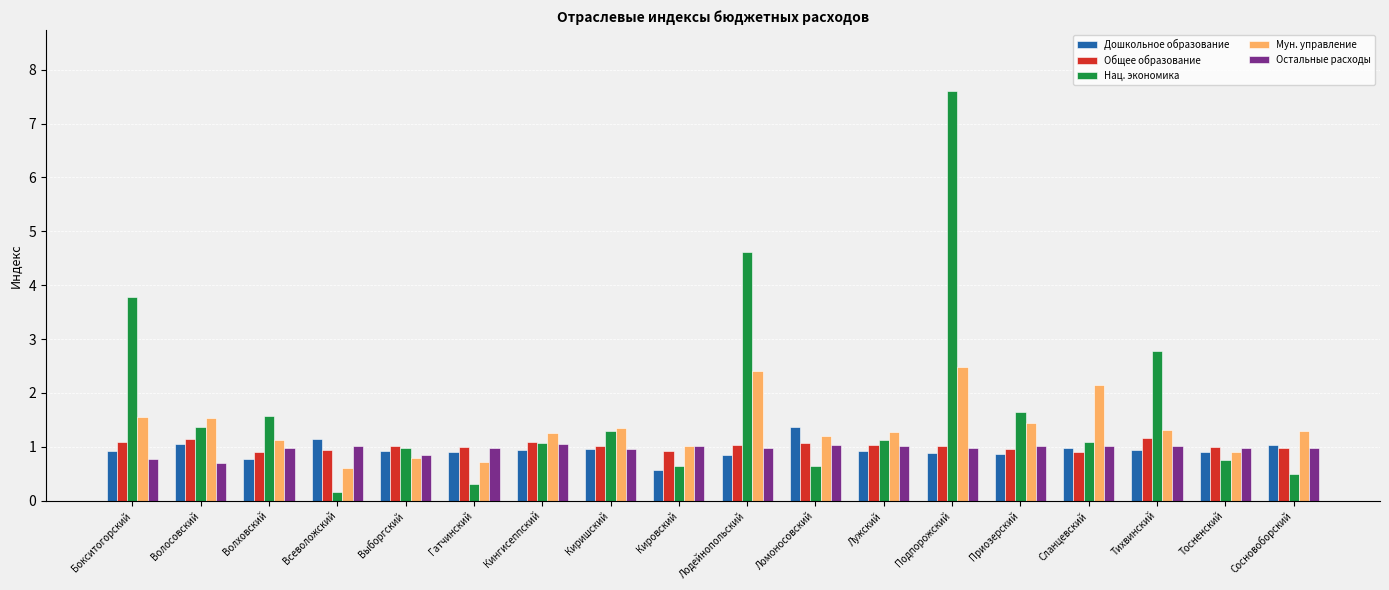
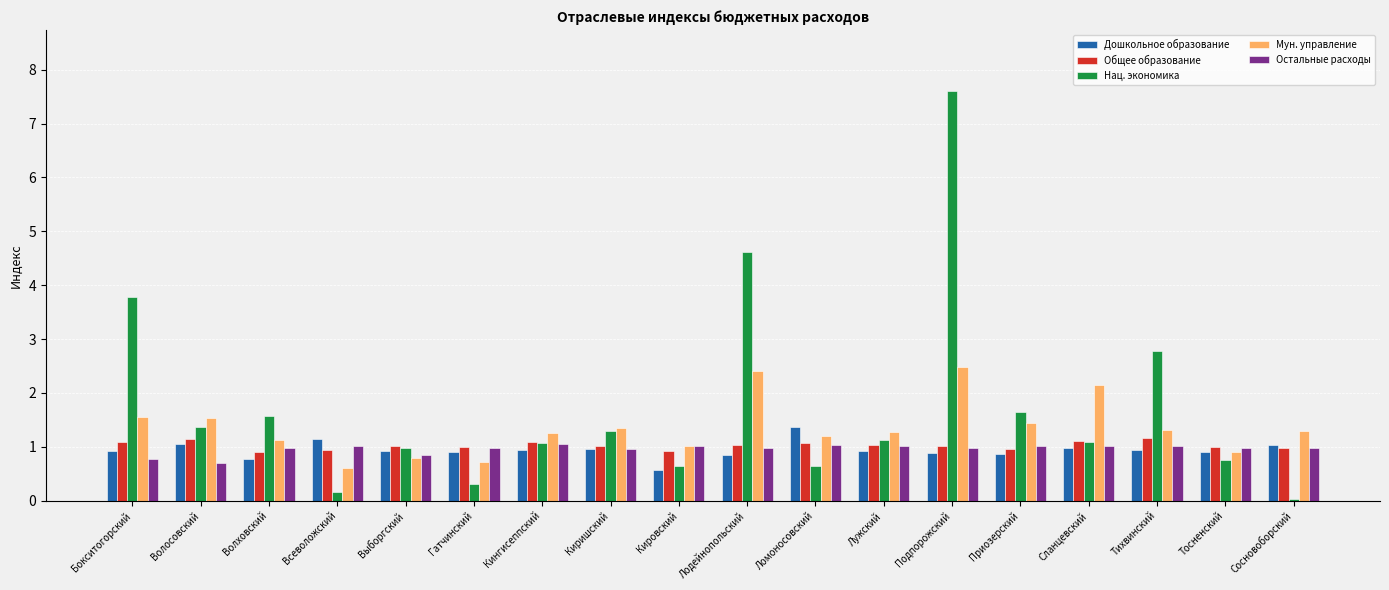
  {
    "Дошкольное образование": {
      "Бокситогорский": 0.9,
      "Волосовский": 1.0,
      "Волховский": 0.8,
      "Всеволожский": 1.2,
      "Выборгский": 0.9,
      "Гатчинский": 0.9,
      "Кингисеппский": 0.9,
      "Киришский": 1.0,
      "Кировский": 0.6,
      "Лодейнопольский": 0.9,
      "Ломоносовский": 1.4,
      "Лужский": 0.9,
      "Подпорожский": 0.9,
      "Приозерский": 0.9,
      "Сланцевский": 1.0,
      "Тихвинский": 0.9,
      "Тосненский": 0.9,
      "Сосновоборский": 1.0
    },
    "Общее образование": {
      "Бокситогорский": 1.1,
      "Волосовский": 1.1,
      "Волховский": 0.9,
      "Всеволожский": 0.9,
      "Выборгский": 1.0,
      "Гатчинский": 1.0,
      "Кингисеппский": 1.1,
      "Киришский": 1.0,
      "Кировский": 0.9,
      "Лодейнопольский": 1.0,
      "Ломоносовский": 1.1,
      "Лужский": 1.0,
      "Подпорожский": 1.0,
      "Приозерский": 1.0,
-     "Сланцевский": 0.9,
+     "Сланцевский": 1.1,
      "Тихвинский": 1.2,
      "Тосненский": 1.0,
      "Сосновоборский": 1.0
    },
    "Нац. экономика": {
      "Бокситогорский": 3.8,
      "Волосовский": 1.4,
      "Волховский": 1.6,
      "Всеволожский": 0.2,
      "Выборгский": 1.0,
      "Гатчинский": 0.3,
      "Кингисеппский": 1.1,
      "Киришский": 1.3,
      "Кировский": 0.6,
      "Лодейнопольский": 4.6,
      "Ломоносовский": 0.6,
      "Лужский": 1.1,
      "Подпорожский": 7.6,
      "Приозерский": 1.6,
      "Сланцевский": 1.1,
      "Тихвинский": 2.8,
      "Тосненский": 0.7,
-     "Сосновоборский": 0.5
+     "Сосновоборский": 0.0
    },
    "Мун. управление": {
      "Бокситогорский": 1.6,
      "Волосовский": 1.5,
      "Волховский": 1.1,
      "Всеволожский": 0.6,
      "Выборгский": 0.8,
      "Гатчинский": 0.7,
      "Кингисеппский": 1.3,
      "Киришский": 1.3,
      "Кировский": 1.0,
      "Лодейнопольский": 2.4,
      "Ломоносовский": 1.2,
      "Лужский": 1.3,
      "Подпорожский": 2.5,
      "Приозерский": 1.4,
      "Сланцевский": 2.1,
      "Тихвинский": 1.3,
      "Тосненский": 0.9,
      "Сосновоборский": 1.3
    },
    "Остальные расходы": {
      "Бокситогорский": 0.8,
      "Волосовский": 0.7,
      "Волховский": 1.0,
      "Всеволожский": 1.0,
      "Выборгский": 0.8,
      "Гатчинский": 1.0,
      "Кингисеппский": 1.0,
      "Киришский": 1.0,
      "Кировский": 1.0,
      "Лодейнопольский": 1.0,
      "Ломоносовский": 1.0,
      "Лужский": 1.0,
      "Подпорожский": 1.0,
      "Приозерский": 1.0,
      "Сланцевский": 1.0,
      "Тихвинский": 1.0,
      "Тосненский": 1.0,
      "Сосновоборский": 1.0
    }
  }
